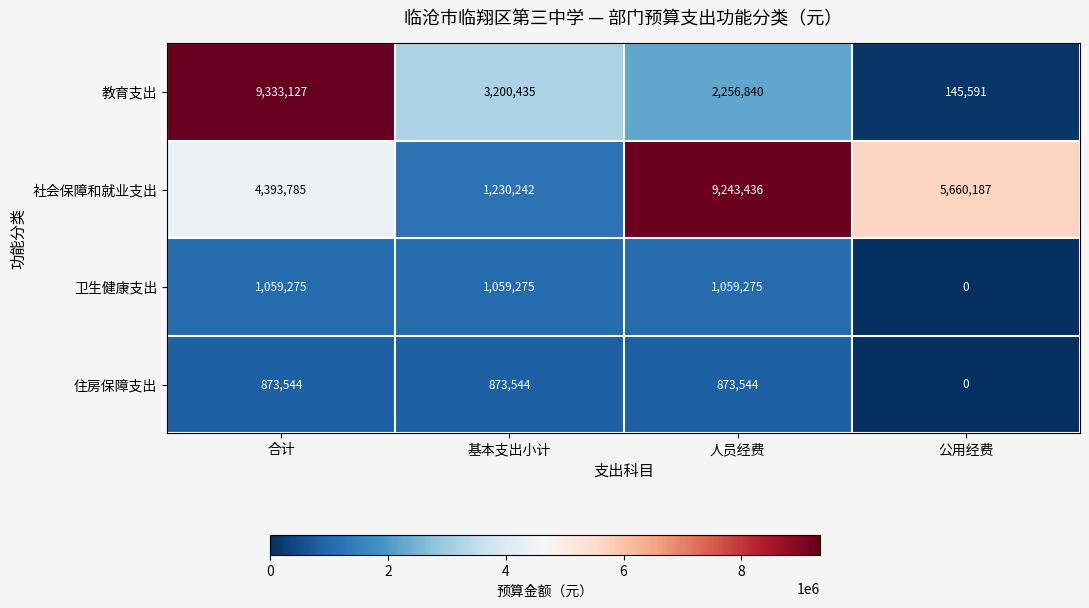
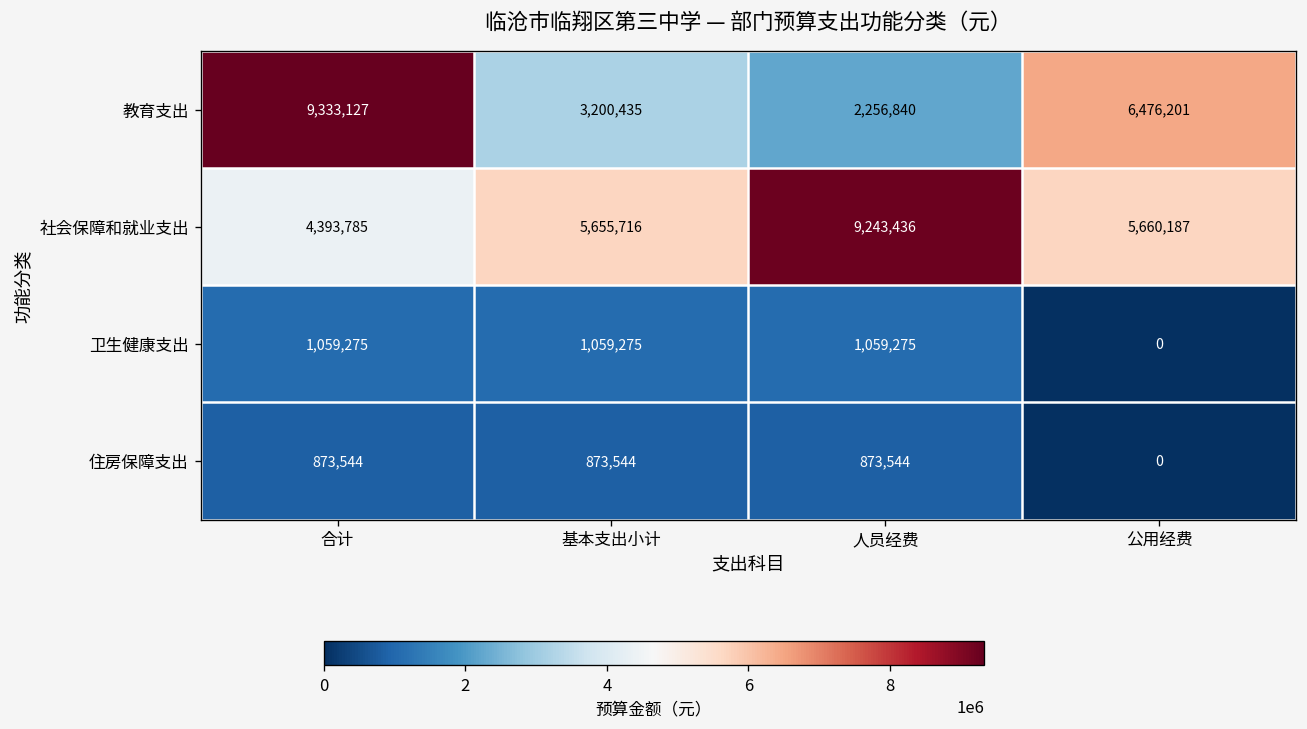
  {
    "教育支出": {
      "合计": "9,333,127",
      "基本支出小计": "3,200,435",
      "人员经费": "2,256,840",
-     "公用经费": "145,591"
+     "公用经费": "6,476,201"
    },
    "社会保障和就业支出": {
      "合计": "4,393,785",
-     "基本支出小计": "1,230,242",
+     "基本支出小计": "5,655,716",
      "人员经费": "9,243,436",
      "公用经费": "5,660,187"
    },
    "卫生健康支出": {
      "合计": "1,059,275",
      "基本支出小计": "1,059,275",
      "人员经费": "1,059,275",
      "公用经费": "0"
    },
    "住房保障支出": {
      "合计": "873,544",
      "基本支出小计": "873,544",
      "人员经费": "873,544",
      "公用经费": "0"
    }
  }
